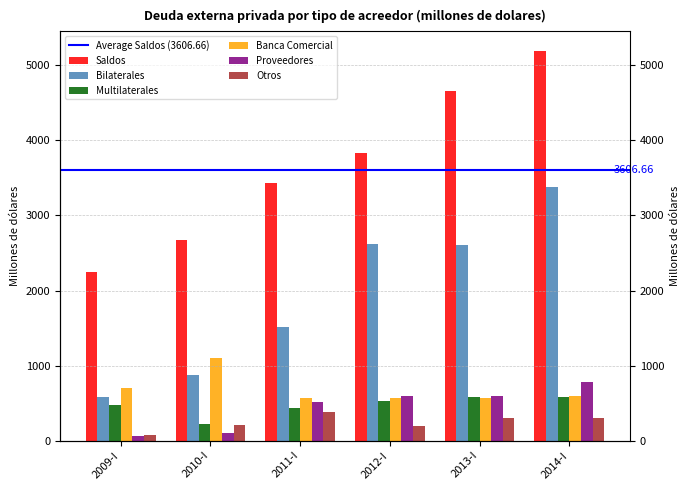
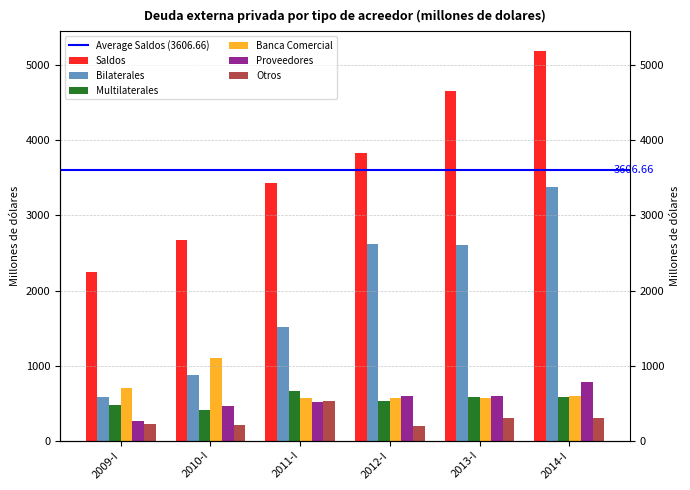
  {
    "Saldos": {
      "2009-I": 2200,
      "2010-I": 2700,
      "2011-I": 3400,
      "2012-I": 3800,
      "2013-I": 4700,
      "2014-I": 5200
    },
    "Bilaterales": {
      "2009-I": 600,
      "2010-I": 900,
      "2011-I": 1500,
      "2012-I": 2600,
      "2013-I": 2600,
      "2014-I": 3400
    },
    "Multilaterales": {
      "2009-I": 500,
-     "2010-I": 200,
-     "2011-I": 400,
+     "2010-I": 400,
+     "2011-I": 700,
      "2012-I": 500,
      "2013-I": 600,
      "2014-I": 600
    },
    "Banca Comercial": {
      "2009-I": 700,
      "2010-I": 1100,
      "2011-I": 600,
      "2012-I": 600,
      "2013-I": 600,
      "2014-I": 600
    },
    "Proveedores": {
-     "2009-I": 100,
-     "2010-I": 100,
+     "2009-I": 300,
+     "2010-I": 500,
      "2011-I": 500,
      "2012-I": 600,
      "2013-I": 600,
      "2014-I": 800
    },
    "Otros": {
-     "2009-I": 100,
+     "2009-I": 200,
      "2010-I": 200,
-     "2011-I": 400,
+     "2011-I": 500,
      "2012-I": 200,
      "2013-I": 300,
      "2014-I": 300
    }
  }
